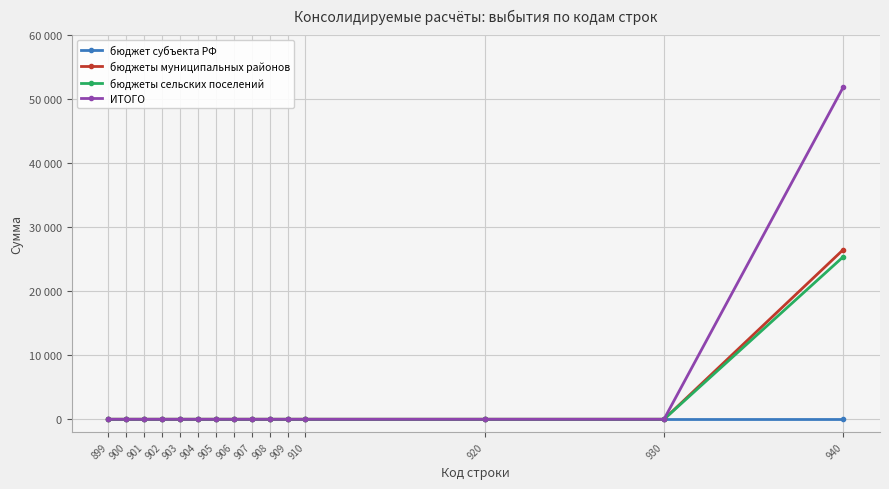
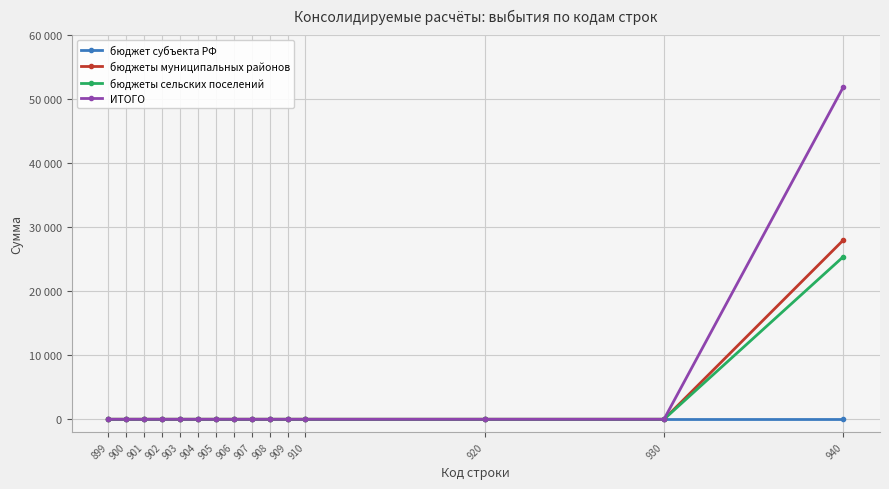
  {
    "бюджет субъекта РФ": {
      "940": 0
    },
    "бюджеты муниципальных районов": {
-     "940": 26000
+     "940": 28000
    },
    "бюджеты сельских поселений": {
      "940": 25000
    },
    "ИТОГО": {
      "940": 52000
    }
  }
